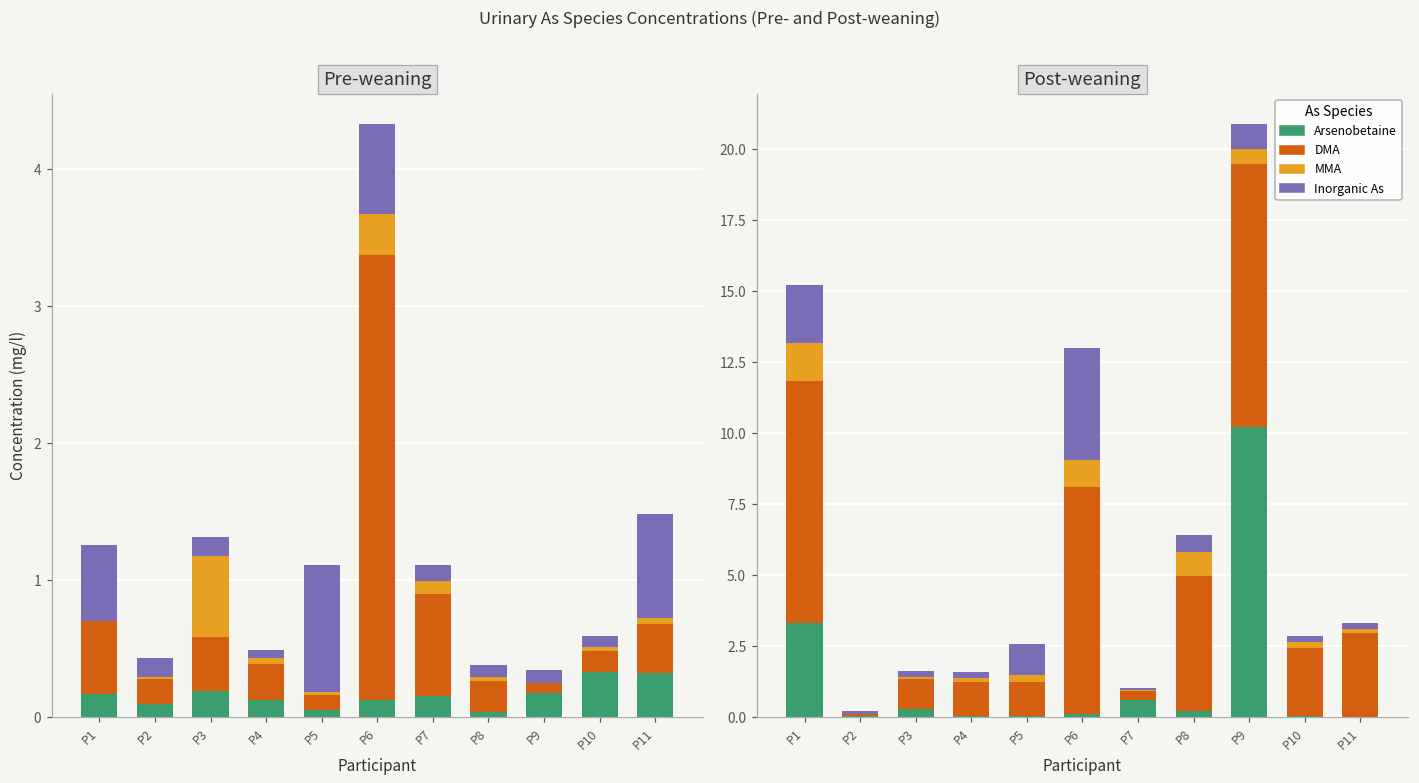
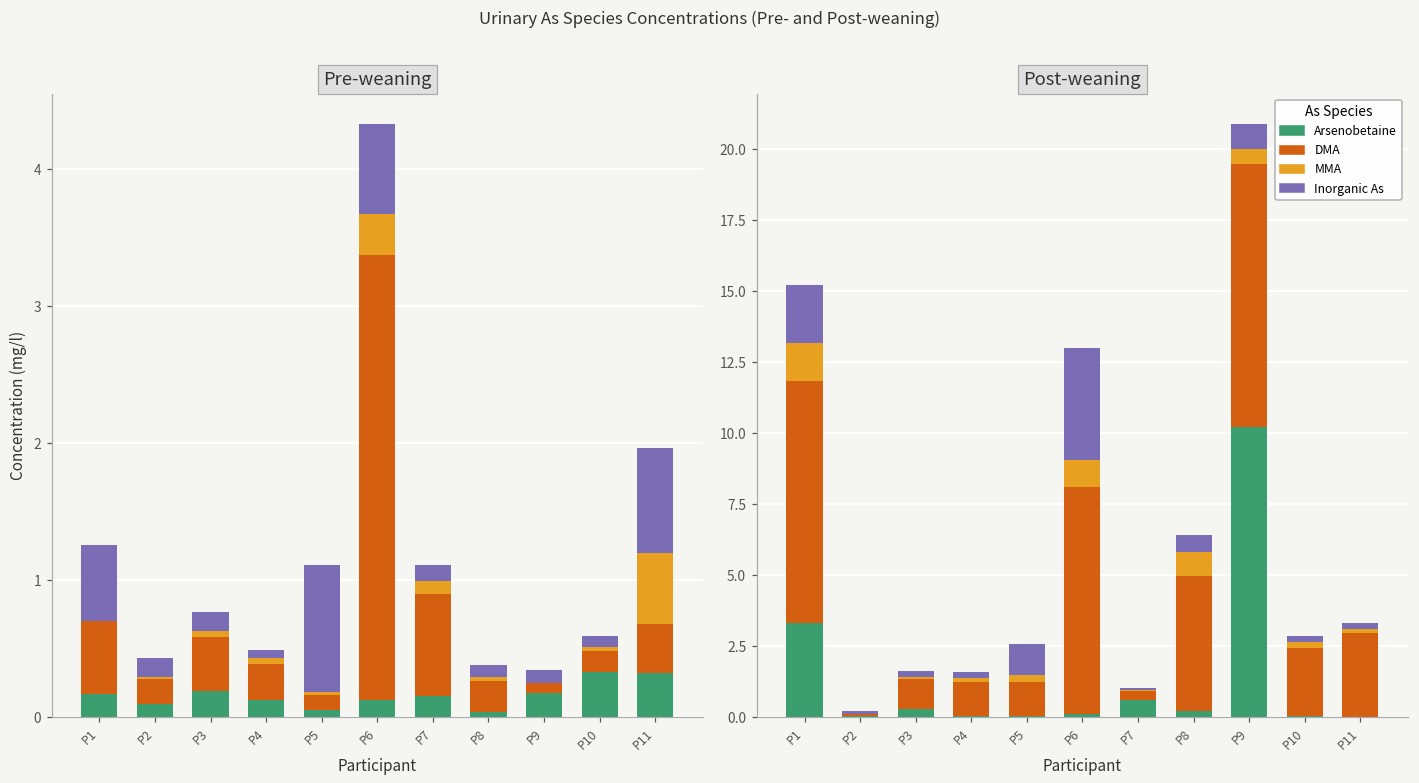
  {
    "Pre-weaning": {
      "Arsenobetaine": {
        "P1": 0.17,
        "P2": 0.10,
        "P3": 0.19,
        "P4": 0.12,
        "P5": 0.05,
        "P6": 0.12,
        "P7": 0.16,
        "P8": 0.04,
        "P9": 0.18,
        "P10": 0.33,
        "P11": 0.32
      },
      "DMA": {
        "P1": 0.53,
        "P2": 0.18,
        "P3": 0.39,
        "P4": 0.26,
        "P5": 0.11,
        "P6": 3.25,
        "P7": 0.74,
        "P8": 0.23,
        "P9": 0.07,
        "P10": 0.15,
        "P11": 0.36
      },
      "MMA": {
-       "P3": 0.59,
+       "P3": 0.04,
        "P4": 0.05,
        "P5": 0.02,
        "P6": 0.30,
        "P7": 0.09,
        "P8": 0.03,
        "P10": 0.03,
-       "P11": 0.04
+       "P11": 0.52
      },
      "Inorganic As": {
        "P1": 0.55,
        "P2": 0.13,
        "P3": 0.14,
        "P4": 0.06,
        "P5": 0.93,
        "P6": 0.66,
        "P7": 0.12,
        "P8": 0.09,
        "P9": 0.10,
        "P10": 0.08,
        "P11": 0.76
      }
    },
    "Post-weaning": {
      "Arsenobetaine": {
        "P1": 3.3,
        "P3": 0.3,
        "P6": 0.1,
        "P7": 0.6,
        "P8": 0.2,
        "P9": 10.2
      },
      "DMA": {
        "P1": 8.5,
        "P3": 1.0,
        "P4": 1.2,
        "P5": 1.2,
        "P6": 8.0,
        "P7": 0.3,
        "P8": 4.8,
        "P9": 9.3,
        "P10": 2.4,
        "P11": 3.0
      },
      "MMA": {
        "P1": 1.3,
        "P4": 0.1,
        "P5": 0.2,
        "P6": 0.9,
        "P8": 0.9,
        "P9": 0.5,
        "P10": 0.2,
        "P11": 0.1
      },
      "Inorganic As": {
        "P1": 2.1,
        "P3": 0.2,
        "P4": 0.2,
        "P5": 1.1,
        "P6": 4.0,
        "P8": 0.6,
        "P9": 0.9,
        "P10": 0.2,
        "P11": 0.2
      }
    }
  }
